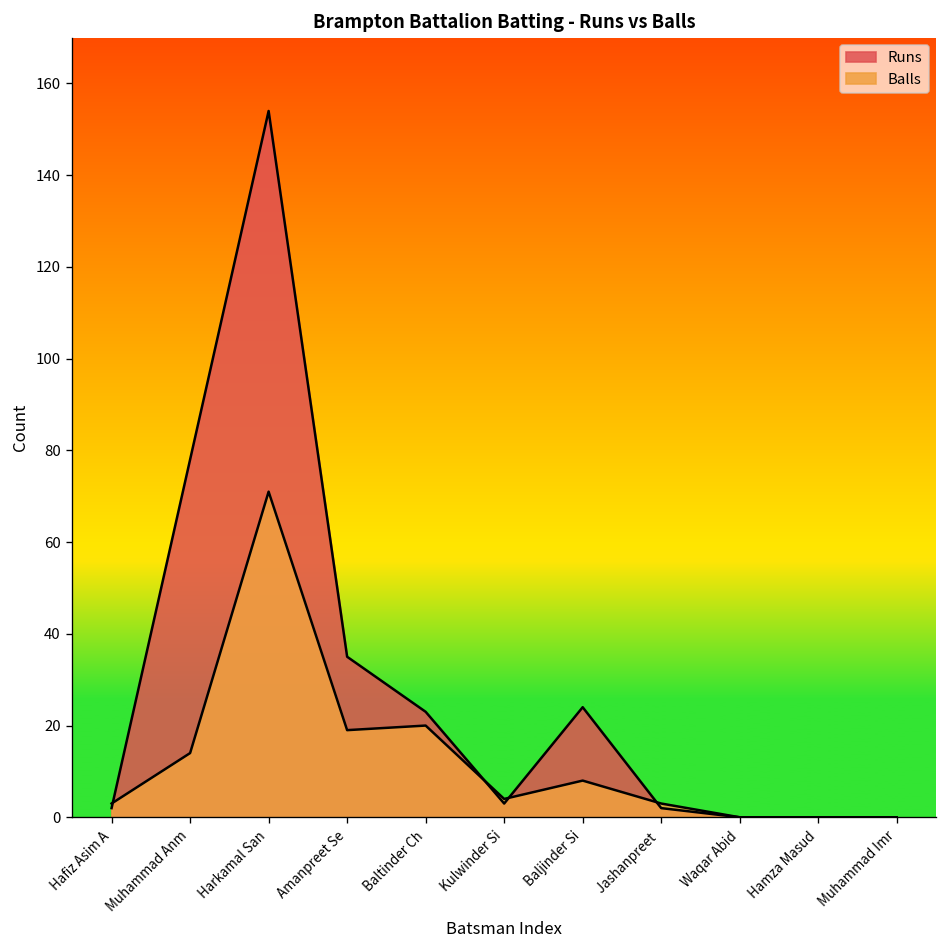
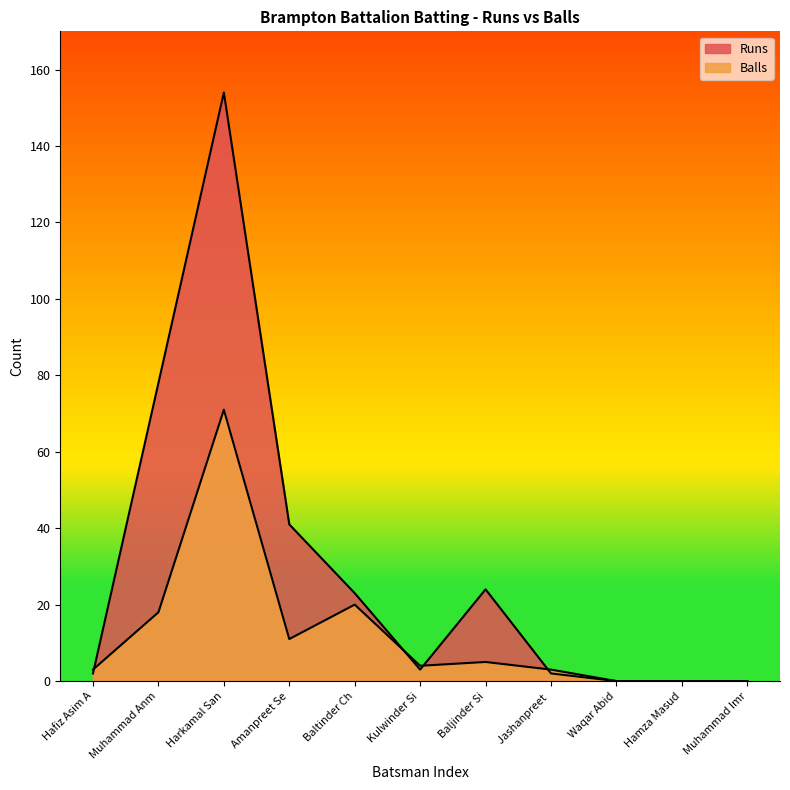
  {
    "Runs": {
      "Hafiz Asim A": 2,
      "Muhammad Anm": 78,
      "Harkamal San": 154,
-     "Amanpreet Se": 35,
+     "Amanpreet Se": 41,
      "Baltinder Ch": 23,
      "Kulwinder Si": 3,
      "Baljinder Si": 24,
      "Jashanpreet": 2
    },
    "Balls": {
      "Hafiz Asim A": 3,
-     "Muhammad Anm": 14,
+     "Muhammad Anm": 18,
      "Harkamal San": 71,
-     "Amanpreet Se": 19,
+     "Amanpreet Se": 11,
      "Baltinder Ch": 20,
      "Kulwinder Si": 4,
-     "Baljinder Si": 8,
+     "Baljinder Si": 5,
      "Jashanpreet": 3
    }
  }
